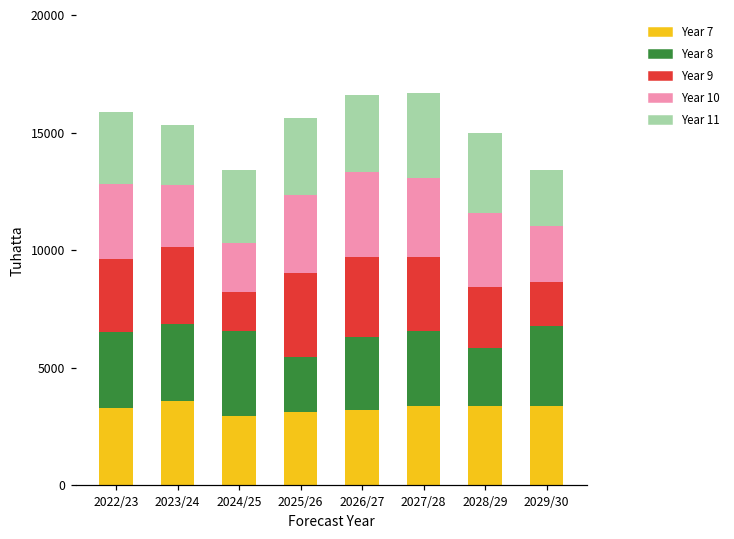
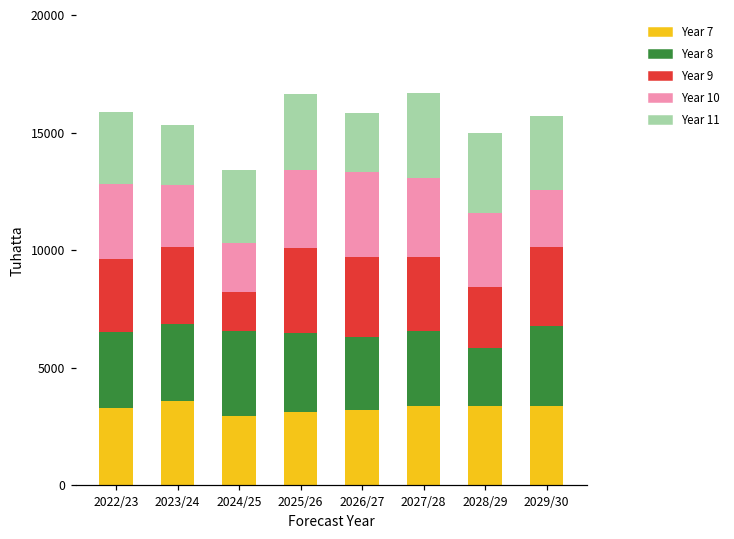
  {
    "Year 7": {
      "2022/23": 3300,
      "2023/24": 3600,
      "2024/25": 3000,
      "2025/26": 3100,
      "2026/27": 3200,
      "2027/28": 3400,
      "2028/29": 3400,
      "2029/30": 3400
    },
    "Year 8": {
      "2022/23": 3200,
      "2023/24": 3300,
      "2024/25": 3600,
-     "2025/26": 2300,
+     "2025/26": 3400,
      "2026/27": 3100,
      "2027/28": 3200,
      "2028/29": 2500,
      "2029/30": 3400
    },
    "Year 9": {
      "2022/23": 3100,
      "2023/24": 3300,
      "2024/25": 1700,
      "2025/26": 3600,
      "2026/27": 3400,
      "2027/28": 3100,
      "2028/29": 2600,
-     "2029/30": 1900
+     "2029/30": 3400
    },
    "Year 10": {
      "2022/23": 3200,
      "2023/24": 2700,
      "2024/25": 2100,
      "2025/26": 3300,
      "2026/27": 3600,
      "2027/28": 3400,
      "2028/29": 3100,
      "2029/30": 2400
    },
    "Year 11": {
      "2022/23": 3100,
      "2023/24": 2500,
      "2024/25": 3100,
      "2025/26": 3300,
-     "2026/27": 3300,
+     "2026/27": 2500,
      "2027/28": 3600,
      "2028/29": 3400,
-     "2029/30": 2400
+     "2029/30": 3100
    }
  }
